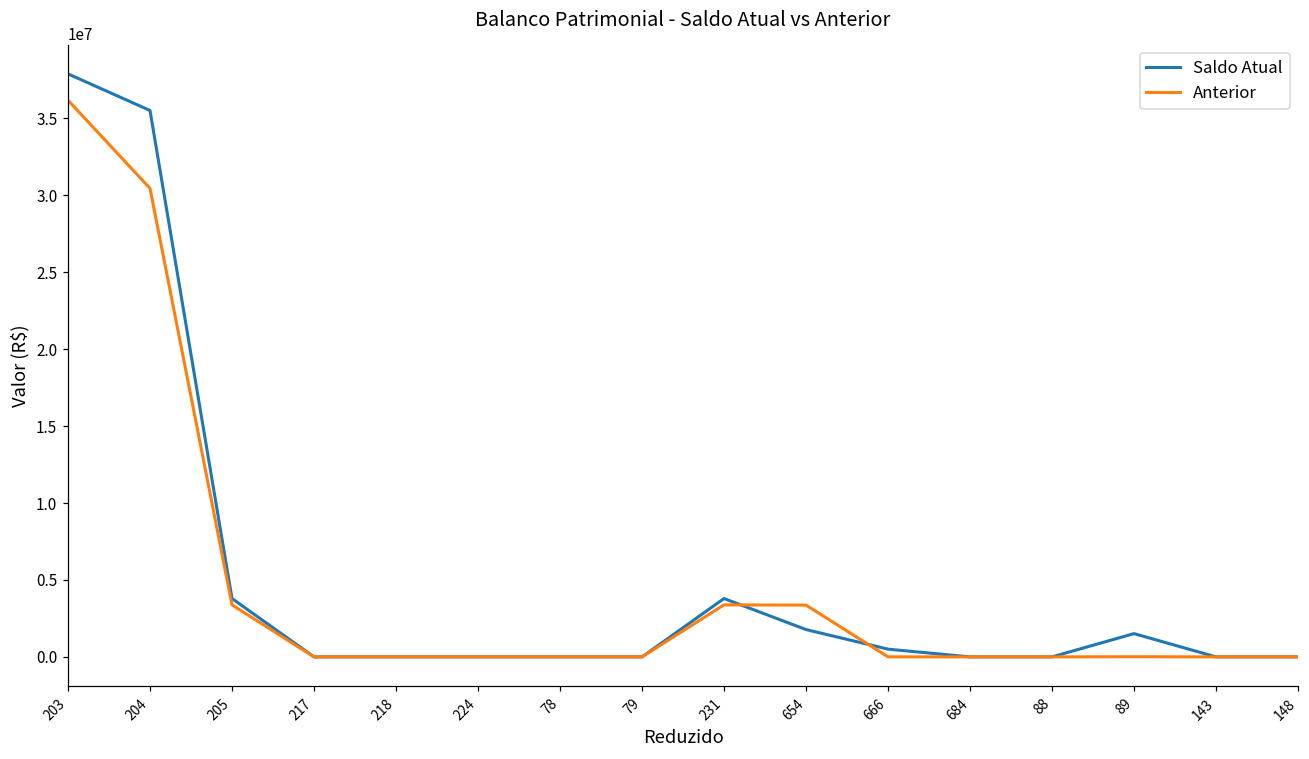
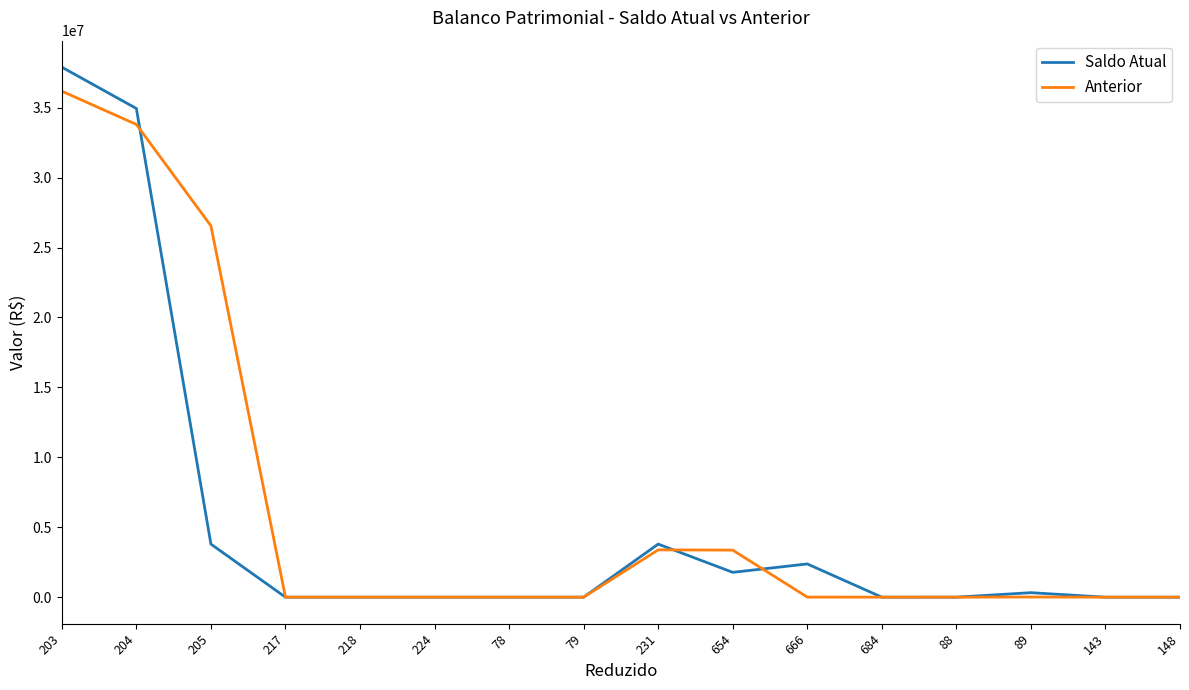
  {
    "Saldo Atual": {
      "203": 37900000,
-     "204": 35500000,
+     "204": 34900000,
      "205": 3800000,
      "231": 3800000,
      "654": 1800000,
-     "666": 500000,
-     "89": 1500000
+     "666": 2400000,
+     "89": 300000
    },
    "Anterior": {
      "203": 36200000,
-     "204": 30500000,
-     "205": 3400000,
+     "204": 33800000,
+     "205": 26600000,
      "231": 3400000,
      "654": 3400000,
      "666": 0,
      "89": 0
    }
  }
